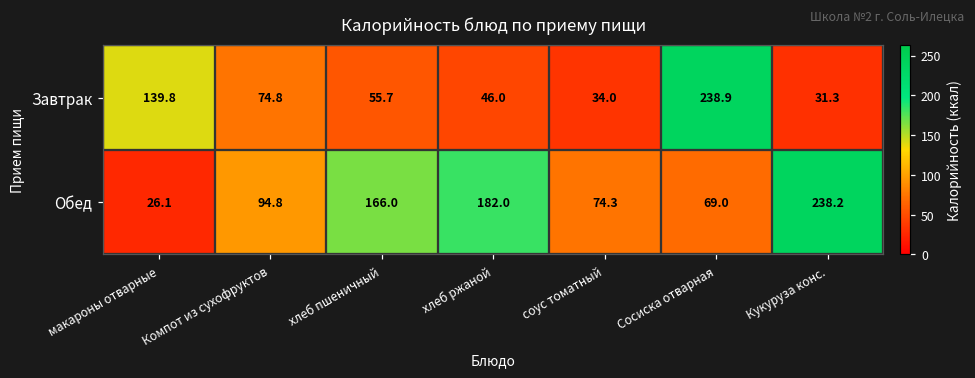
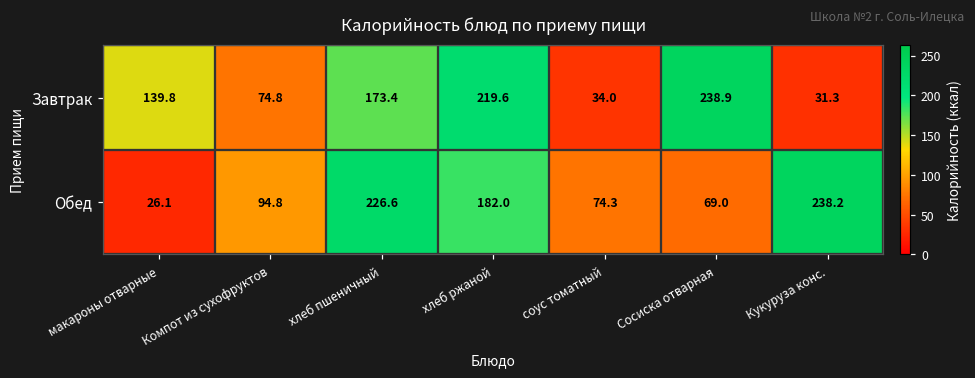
  {
    "Завтрак": {
      "макароны отварные": 139.8,
      "Компот из сухофруктов": 74.8,
-     "хлеб пшеничный": 55.7,
-     "хлеб ржаной": 46.0,
+     "хлеб пшеничный": 173.4,
+     "хлеб ржаной": 219.6,
      "соус томатный": 34.0,
      "Сосиска отварная": 238.9,
      "Кукуруза конс.": 31.3
    },
    "Обед": {
      "макароны отварные": 26.1,
      "Компот из сухофруктов": 94.8,
-     "хлеб пшеничный": 166.0,
+     "хлеб пшеничный": 226.6,
      "хлеб ржаной": 182.0,
      "соус томатный": 74.3,
      "Сосиска отварная": 69.0,
      "Кукуруза конс.": 238.2
    }
  }
